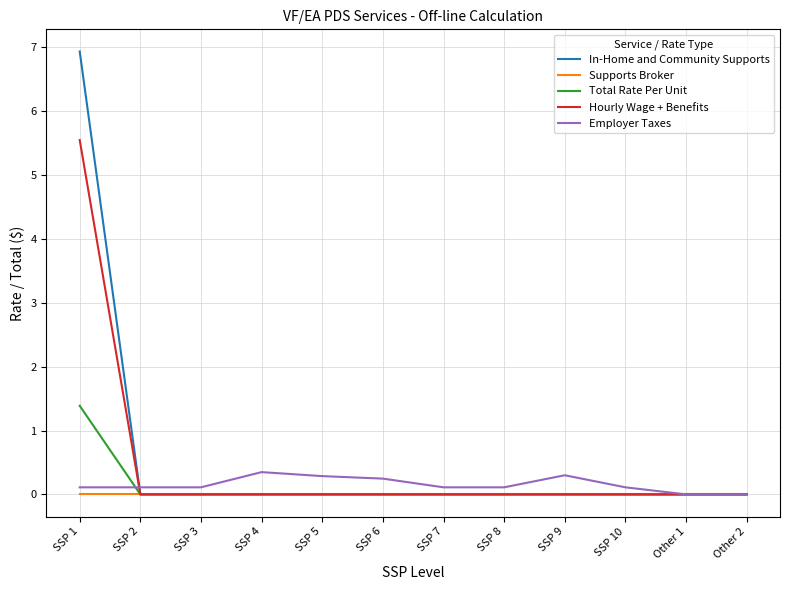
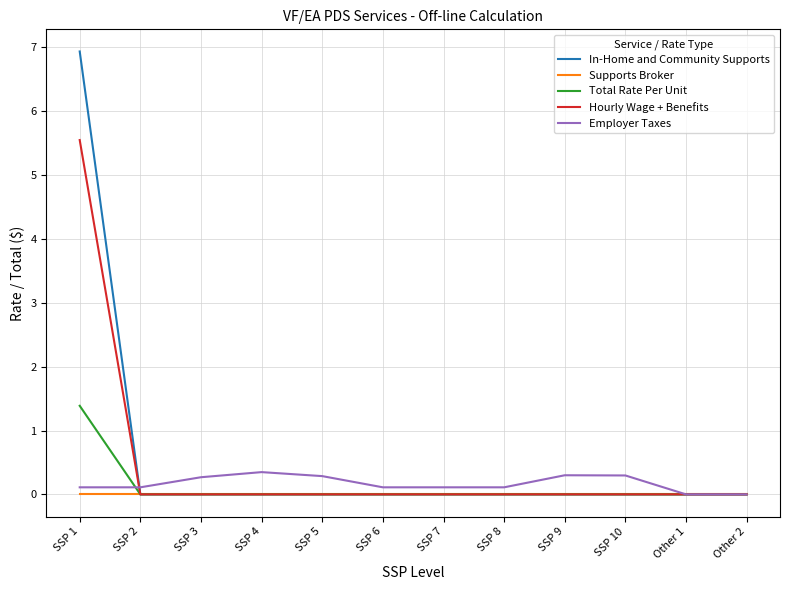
  {
    "In-Home and Community Supports": {
      "SSP 1": 6.9
    },
    "Supports Broker": {
      "SSP 1": 0.0
    },
    "Total Rate Per Unit": {
      "SSP 1": 1.4
    },
    "Hourly Wage + Benefits": {
      "SSP 1": 5.6
    },
    "Employer Taxes": {
      "SSP 1": 0.1,
      "SSP 2": 0.1,
-     "SSP 3": 0.1,
+     "SSP 3": 0.3,
      "SSP 4": 0.3,
      "SSP 5": 0.3,
-     "SSP 6": 0.2,
+     "SSP 6": 0.1,
      "SSP 7": 0.1,
      "SSP 8": 0.1,
      "SSP 9": 0.3,
-     "SSP 10": 0.1
+     "SSP 10": 0.3
    }
  }
